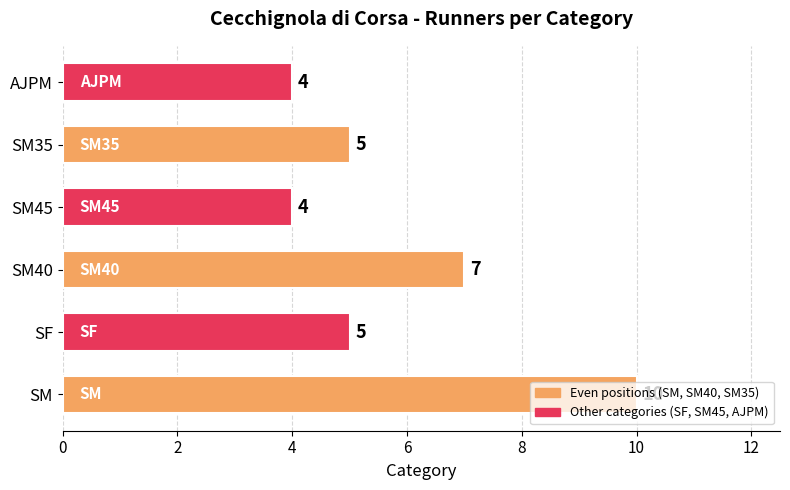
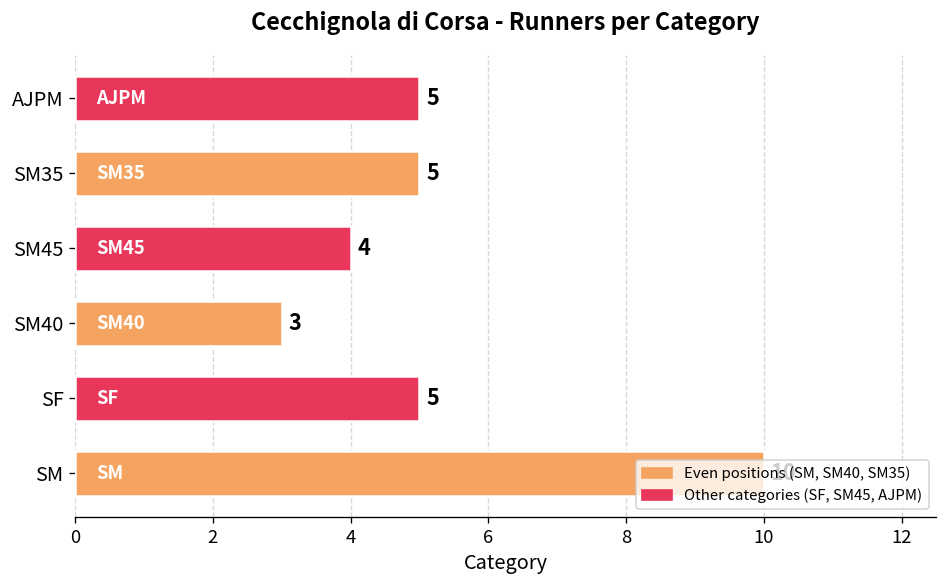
  {
-   "AJPM": 4,
+   "AJPM": 5,
    "SM35": 5,
    "SM45": 4,
-   "SM40": 7,
+   "SM40": 3,
    "SF": 5
  }
